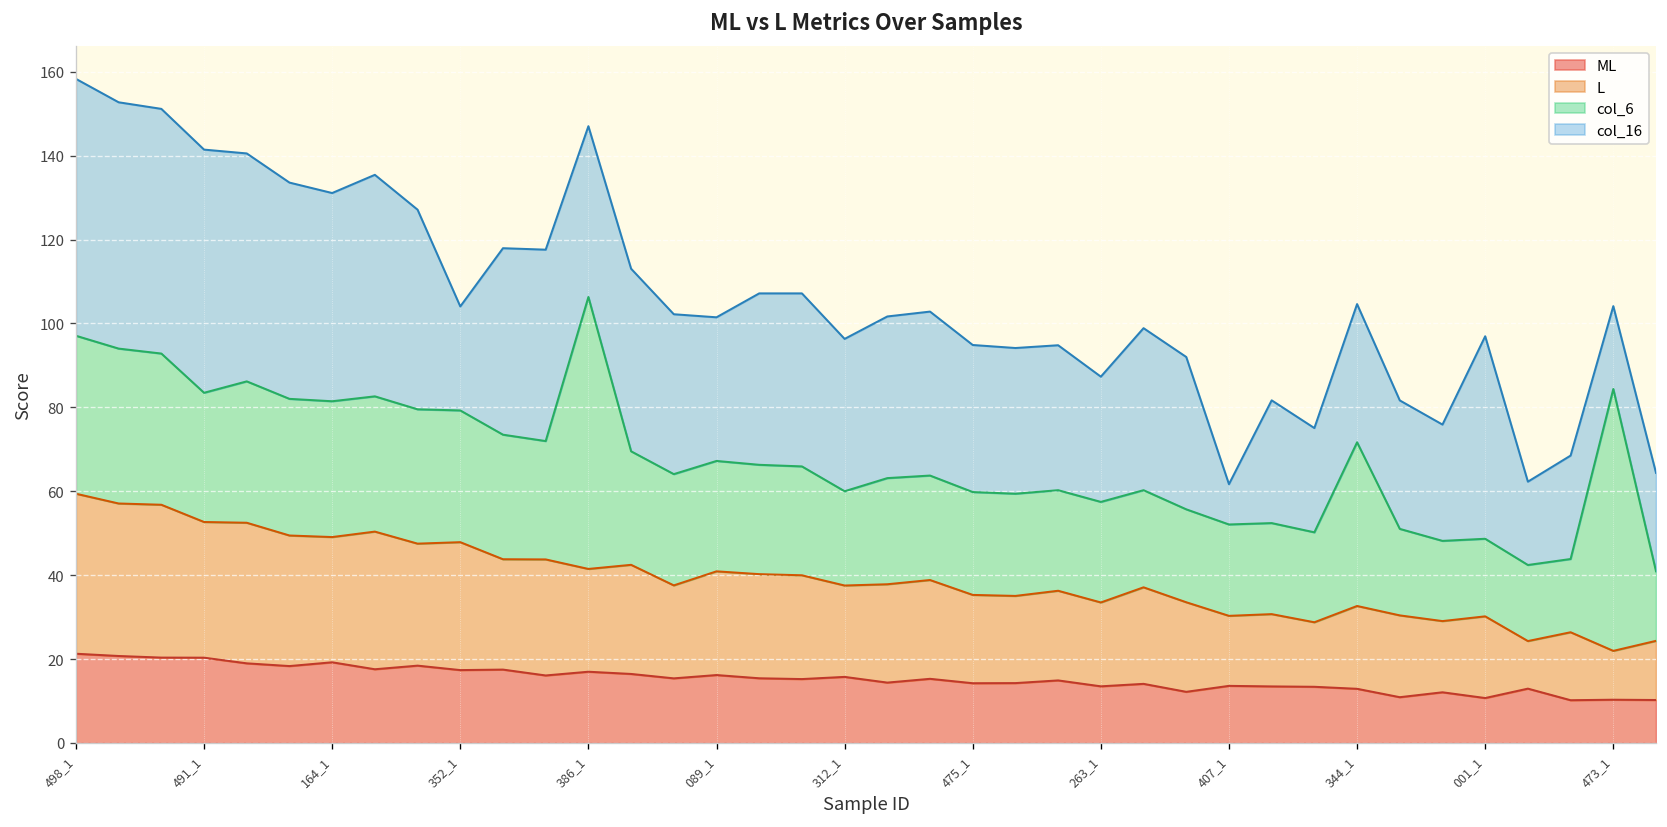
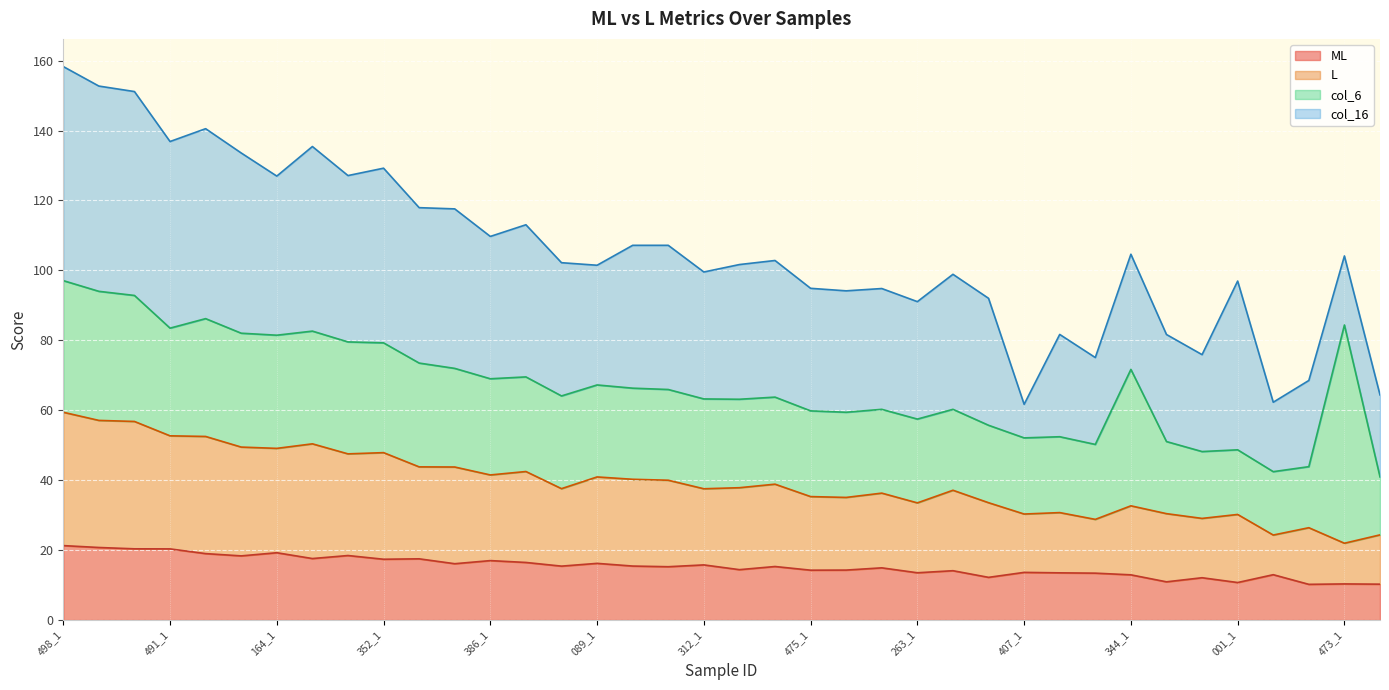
  {
    "col_6": {
      "498_1": 38,
      "491_1": 31,
      "164_1": 32,
      "352_1": 31,
-     "386_1": 65,
+     "386_1": 28,
      "089_1": 26,
-     "312_1": 22,
+     "312_1": 26,
      "475_1": 25,
      "263_1": 24,
      "407_1": 22,
      "344_1": 39,
      "001_1": 18,
      "473_1": 62
    },
    "col_16": {
      "498_1": 61,
-     "491_1": 58,
-     "164_1": 50,
-     "352_1": 25,
+     "491_1": 53,
+     "164_1": 46,
+     "352_1": 50,
      "386_1": 41,
      "089_1": 34,
      "312_1": 36,
      "475_1": 35,
-     "263_1": 30,
+     "263_1": 34,
      "407_1": 10,
      "344_1": 33,
      "001_1": 48,
      "473_1": 20
    }
  }
